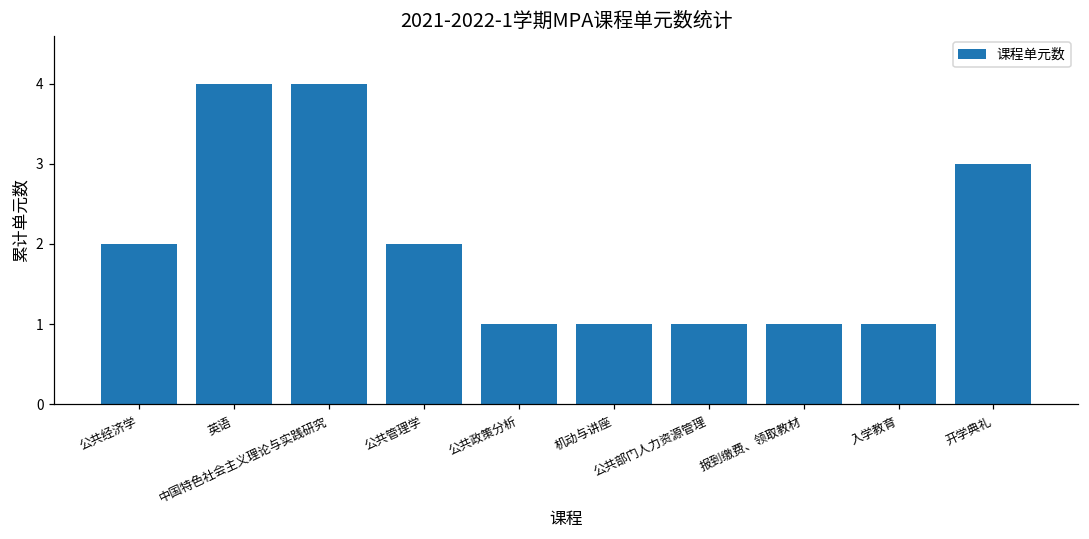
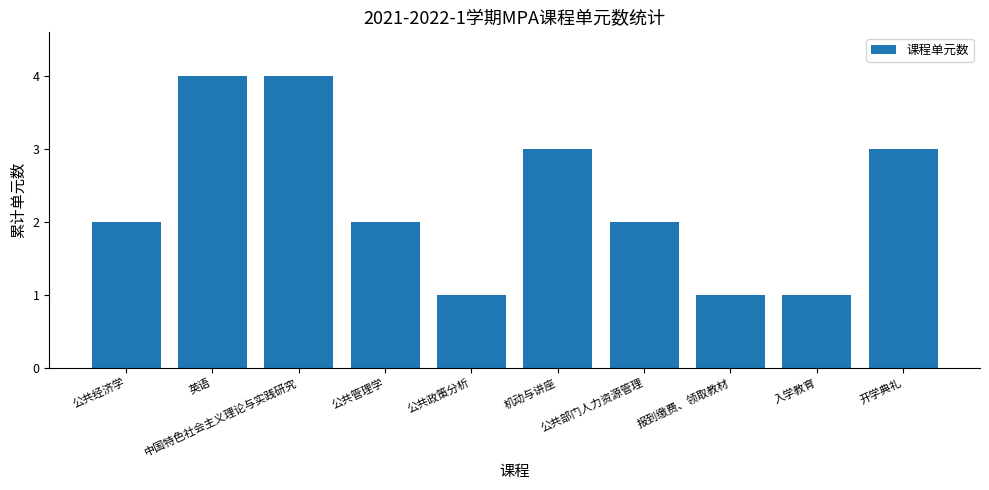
  {
    "公共经济学": 2,
    "英语": 4,
    "中国特色社会主义理论与实践研究": 4,
    "公共管理学": 2,
    "公共政策分析": 1,
-   "机动与讲座": 1,
-   "公共部门人力资源管理": 1,
+   "机动与讲座": 3,
+   "公共部门人力资源管理": 2,
    "报到缴费、领取教材": 1,
    "入学教育": 1,
    "开学典礼": 3
  }
